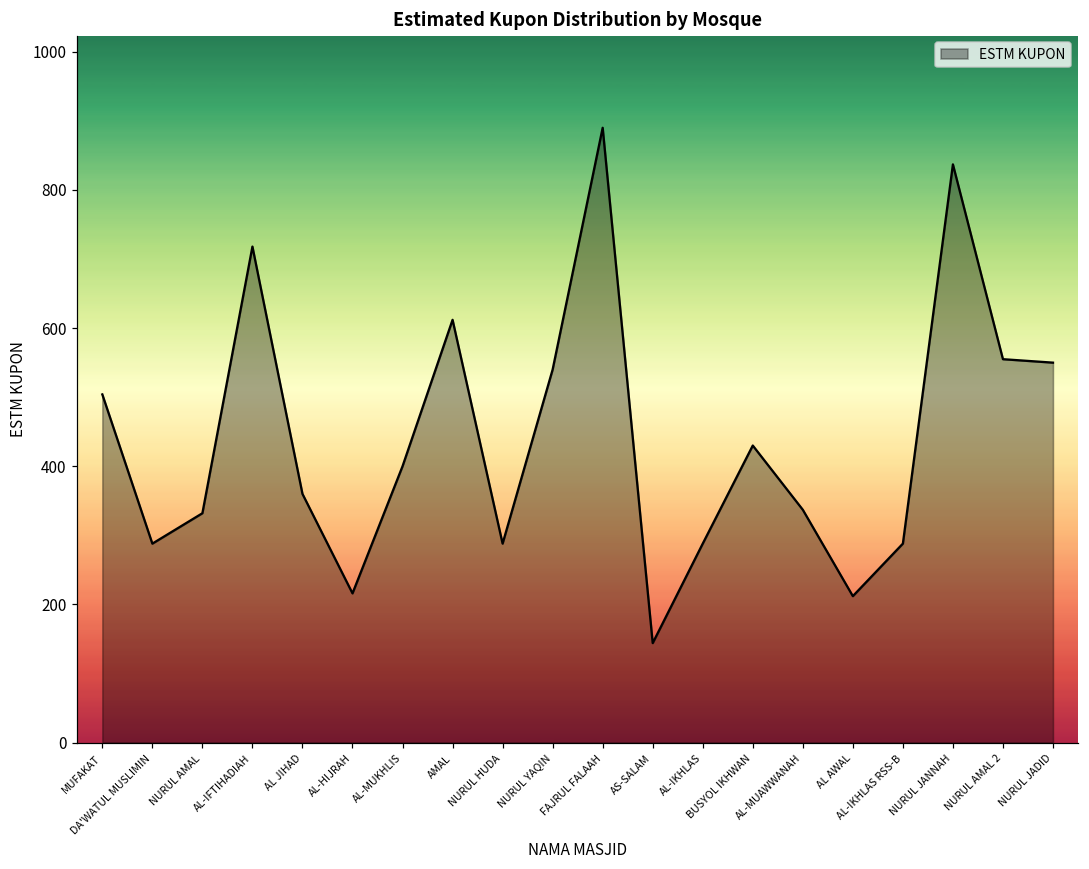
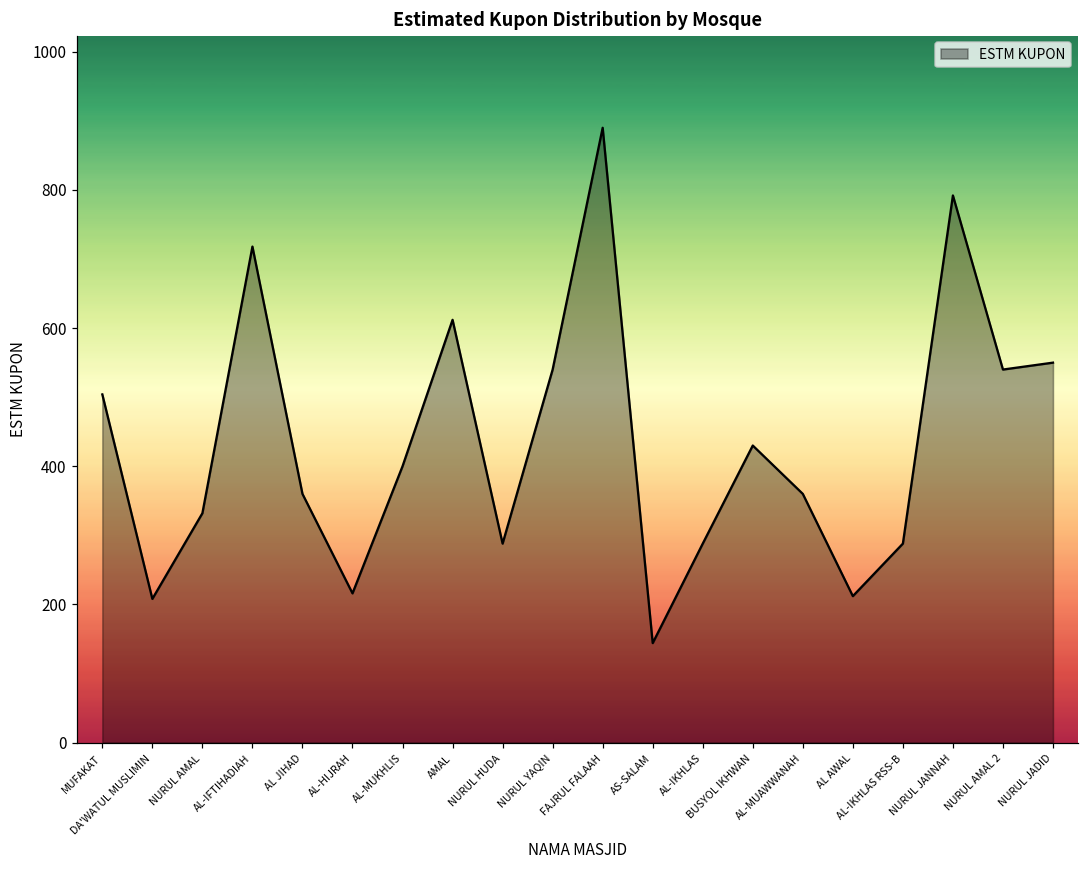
  {
    "MUFAKAT": 500,
-   "DA'WATUL MUSLIMIN": 290,
+   "DA'WATUL MUSLIMIN": 210,
    "NURUL AMAL": 330,
    "AL-IFTIHADIAH": 720,
    "AL JIHAD": 360,
    "AL-HIJRAH": 220,
    "AL-MUKHLIS": 400,
    "AMAL": 610,
    "NURUL HUDA": 290,
    "NURUL YAQIN": 540,
    "FAJRUL FALAAH": 890,
    "AS-SALAM": 140,
    "AL-IKHLAS": 290,
    "BUSYOL IKHWAN": 430,
-   "AL-MUAWWANAH": 340,
+   "AL-MUAWWANAH": 360,
    "AL AWAL": 210,
    "AL-IKHLAS RSS-B": 290,
-   "NURUL JANNAH": 840,
-   "NURUL AMAL 2": 560,
+   "NURUL JANNAH": 790,
+   "NURUL AMAL 2": 540,
    "NURUL JADID": 550
  }
